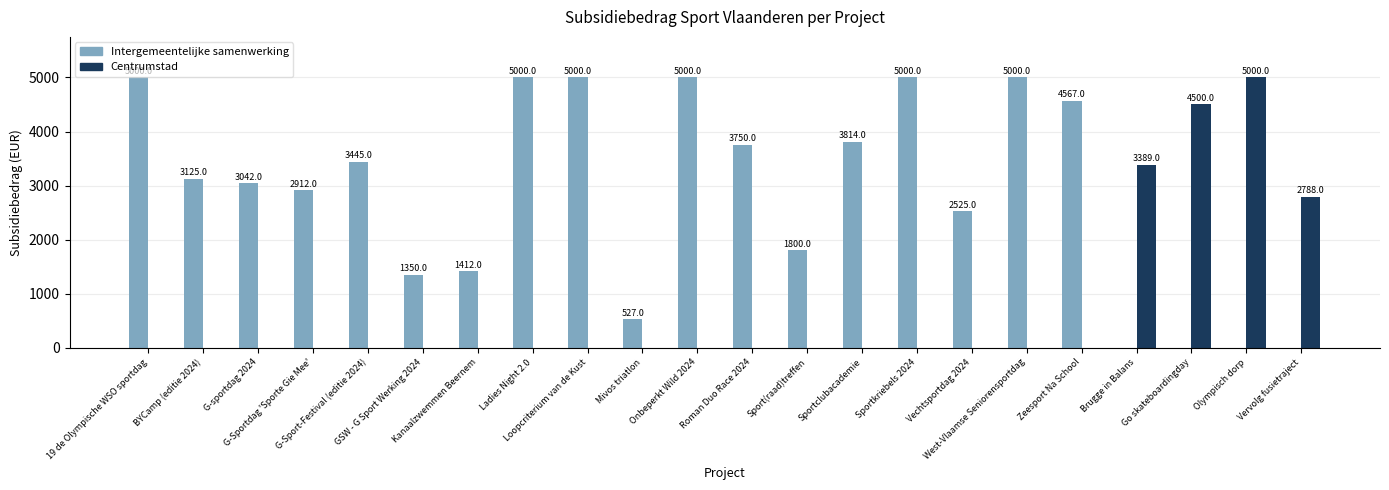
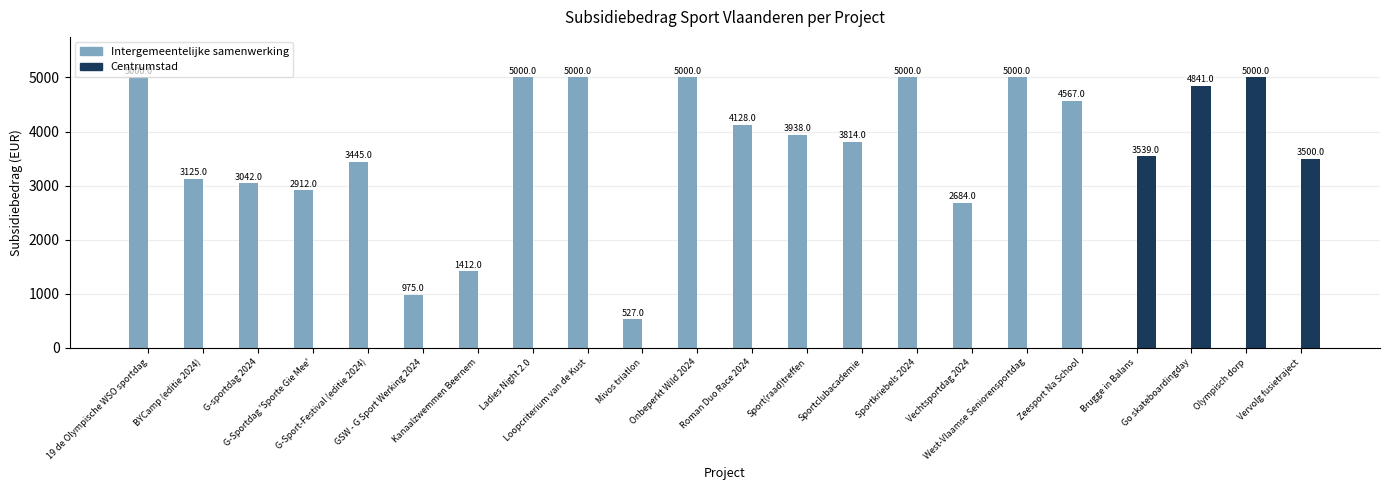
  {
    "Intergemeentelijke samenwerking": {
      "BYCamp (editie 2024)": 3125.0,
      "G-sportdag 2024": 3042.0,
      "G-Sportdag 'Sporte Gie Mee'": 2912.0,
      "G-Sport-Festival (editie 2024)": 3445.0,
-     "GSW - G Sport Werking 2024": 1350.0,
+     "GSW - G Sport Werking 2024": 975.0,
      "Kanaalzwemmen Beernem": 1412.0,
      "Ladies Night 2.0": 5000.0,
      "Loopcriterium van de Kust": 5000.0,
      "Mivos triatlon": 527.0,
      "Onbeperkt Wild 2024": 5000.0,
-     "Roman Duo Race 2024": 3750.0,
-     "Sport(raad)treffen": 1800.0,
+     "Roman Duo Race 2024": 4128.0,
+     "Sport(raad)treffen": 3938.0,
      "Sportclubacademie": 3814.0,
      "Sportkriebels 2024": 5000.0,
-     "Vechtsportdag 2024": 2525.0,
+     "Vechtsportdag 2024": 2684.0,
      "West-Vlaamse Seniorensportdag": 5000.0,
      "Zeesport Na School": 4567.0
    },
    "Centrumstad": {
-     "Brugge in Balans": 3389.0,
-     "Go skateboardingday": 4500.0,
+     "Brugge in Balans": 3539.0,
+     "Go skateboardingday": 4841.0,
      "Olympisch dorp": 5000.0,
-     "Vervolg fusietraject": 2788.0
+     "Vervolg fusietraject": 3500.0
    }
  }
